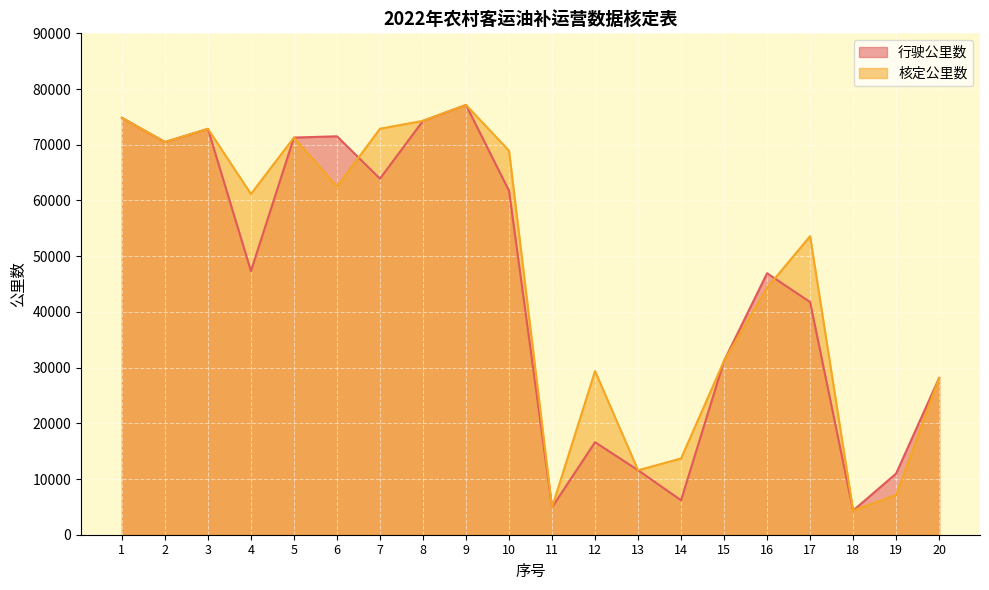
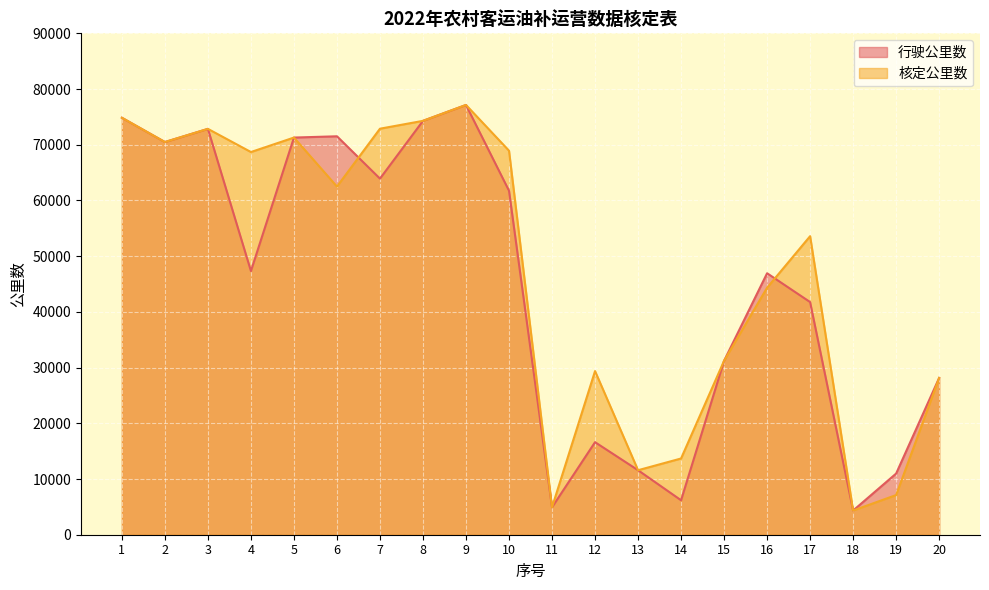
  {
    "行驶公里数": {
      "4": 47000,
      "6": 72000,
      "7": 64000,
      "10": 62000,
      "12": 17000,
      "14": 6000,
      "16": 47000,
      "17": 42000,
      "19": 11000
    },
    "核定公里数": {
-     "4": 61000,
+     "4": 69000,
      "6": 62000,
      "7": 73000,
      "10": 69000,
      "12": 29000,
      "14": 14000,
      "16": 44000,
      "17": 54000,
      "19": 7000
    }
  }
